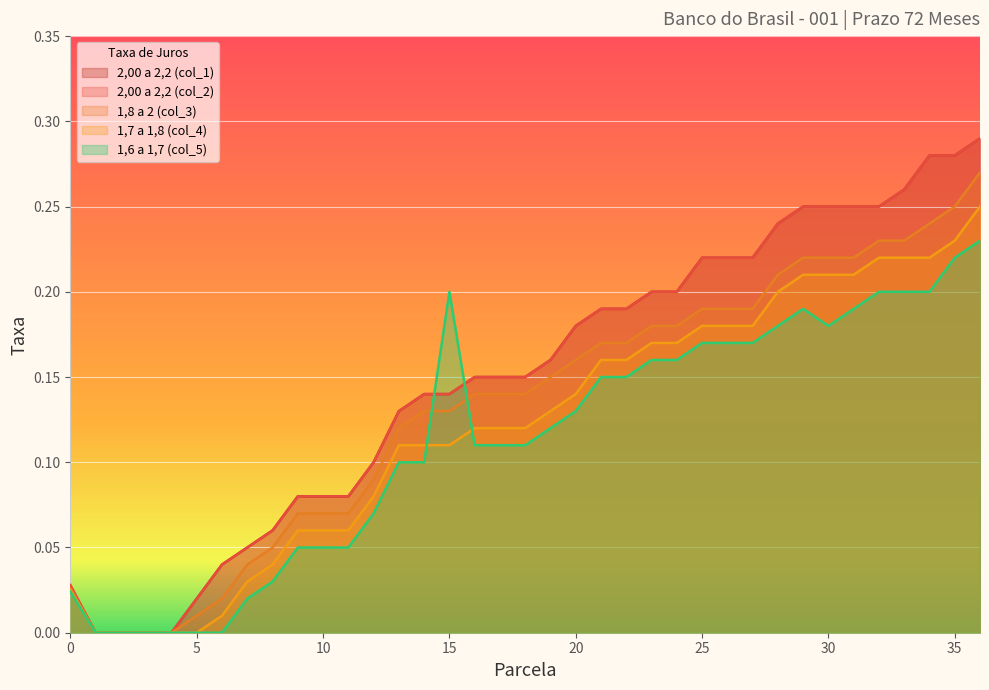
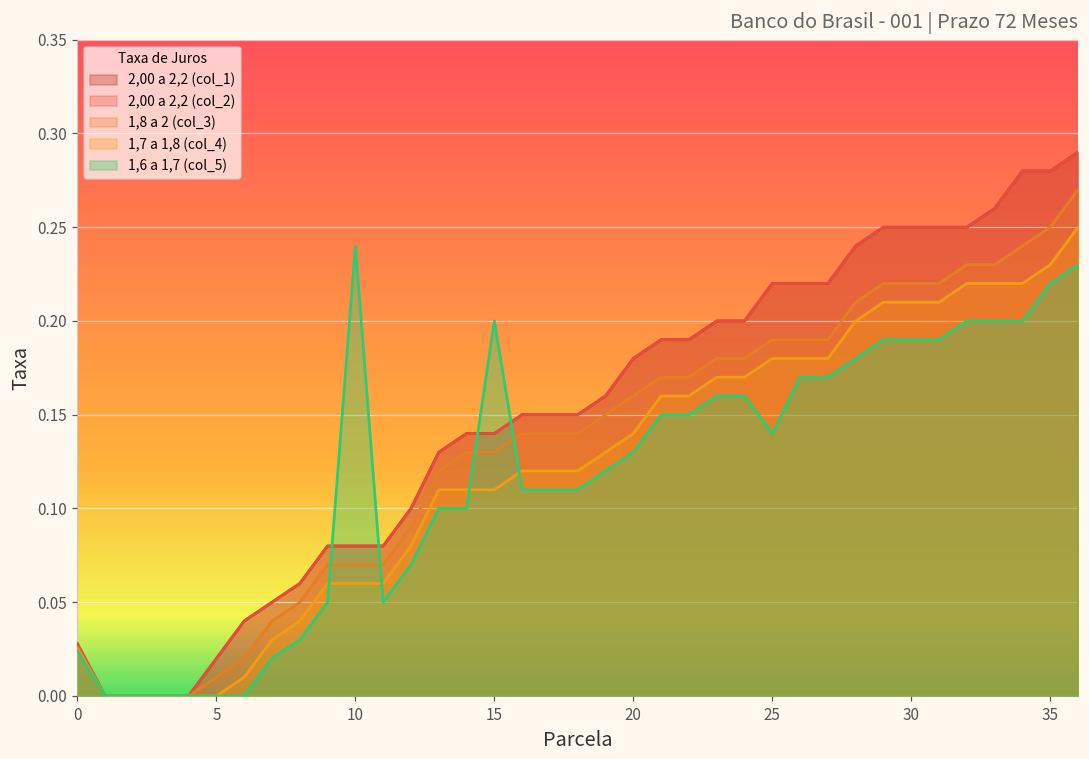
  {
    "1,6 a 1,7 (col_5)": {
-     "10": 0.05,
+     "10": 0.24,
      "15": 0.20,
      "20": 0.13,
-     "25": 0.17,
-     "30": 0.18,
+     "25": 0.14,
+     "30": 0.19,
      "35": 0.22
    }
  }
